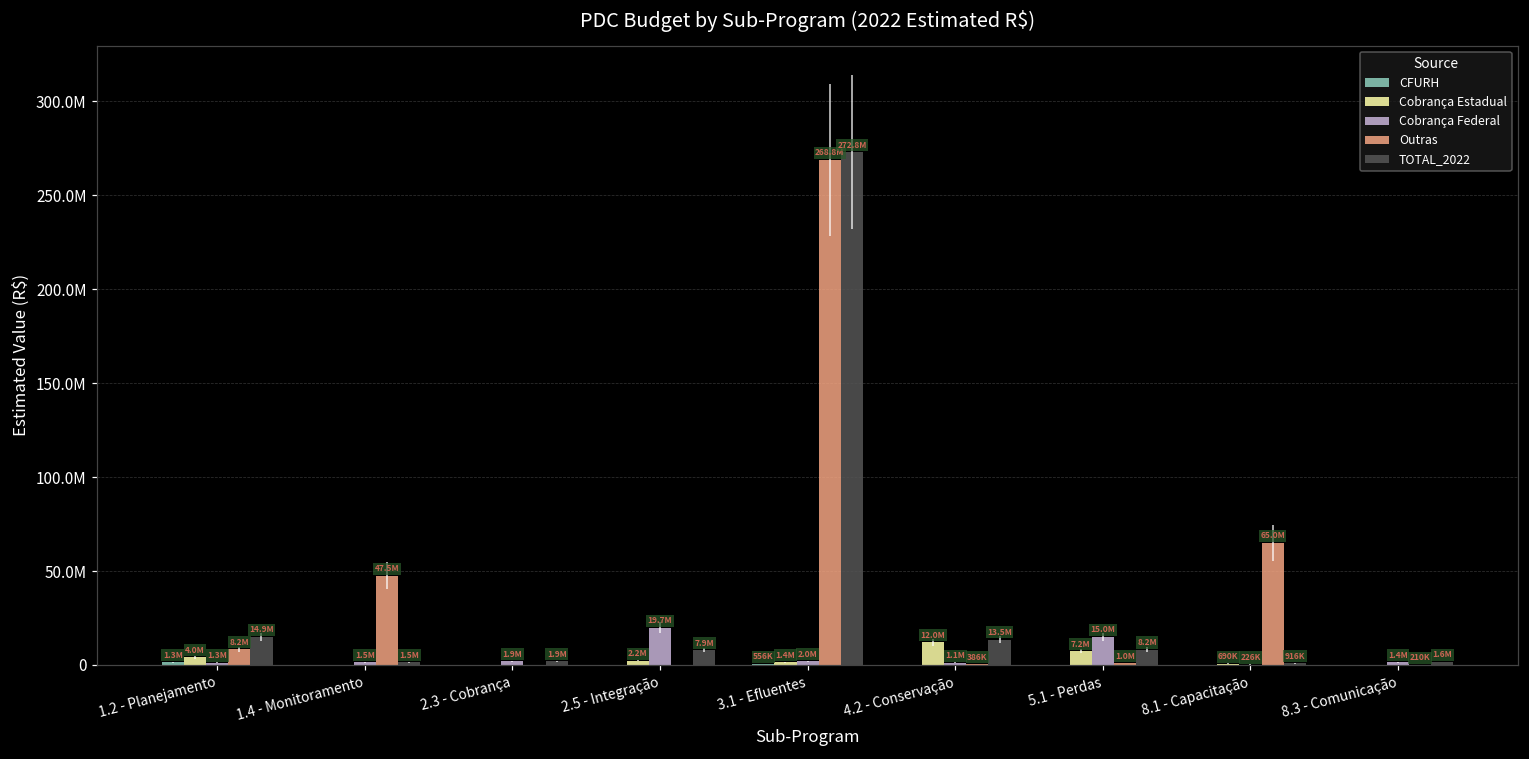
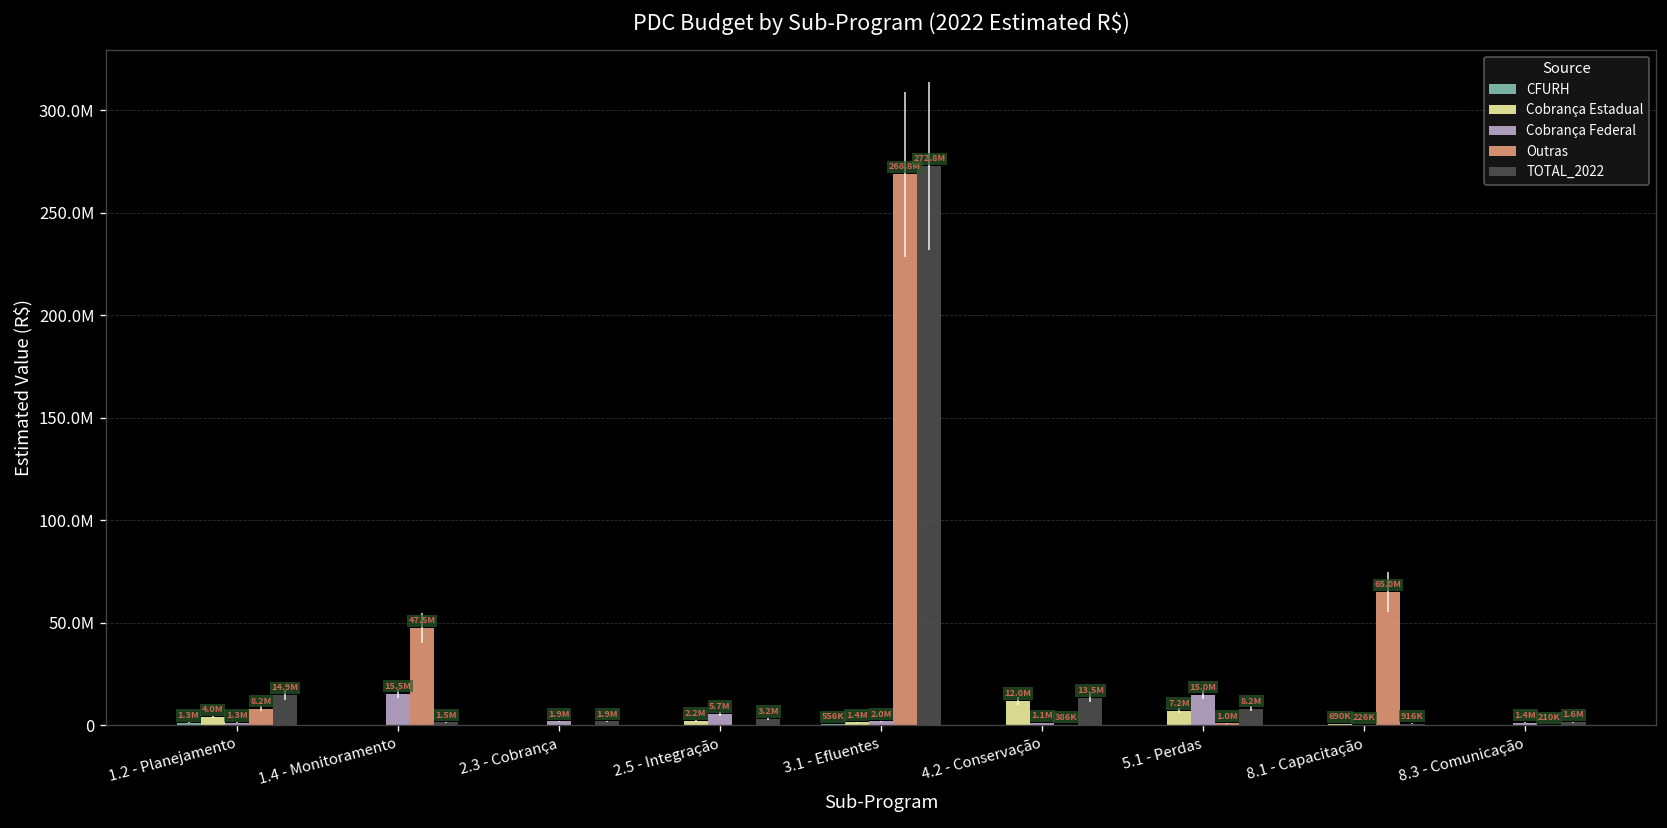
  {
    "CFURH": {
      "1.4 - Monitoramento": "0",
      "2.3 - Cobrança": "0",
      "2.5 - Integração": "0",
      "4.2 - Conservação": "0",
      "5.1 - Perdas": "0",
      "8.1 - Capacitação": "0",
      "8.3 - Comunicação": "0"
    },
    "Cobrança Estadual": {
      "1.4 - Monitoramento": "0",
      "2.3 - Cobrança": "0",
      "8.3 - Comunicação": "0"
    },
    "Cobrança Federal": {
-     "1.4 - Monitoramento": "1.5M",
-     "2.5 - Integração": "19.7M"
+     "1.4 - Monitoramento": "15.5M",
+     "2.5 - Integração": "5.7M"
    },
    "Outras": {
      "2.3 - Cobrança": "0",
      "2.5 - Integração": "0"
    },
    "TOTAL_2022": {
-     "2.5 - Integração": "7.9M"
+     "2.5 - Integração": "3.2M"
    }
  }
